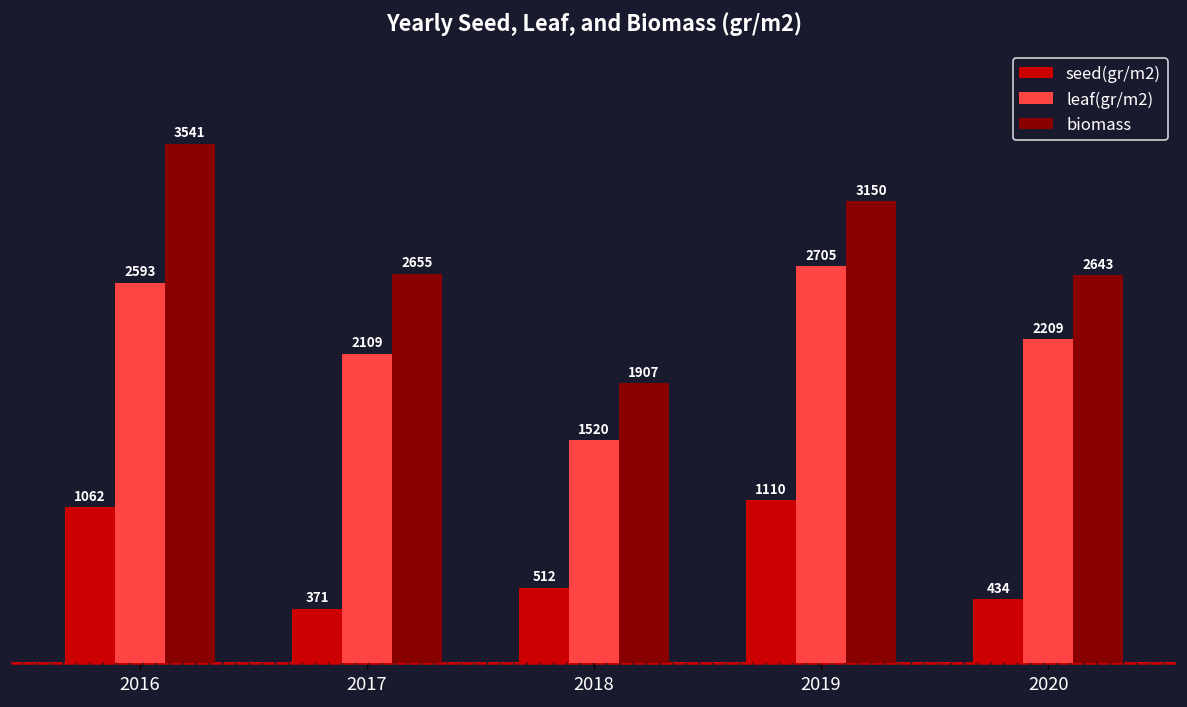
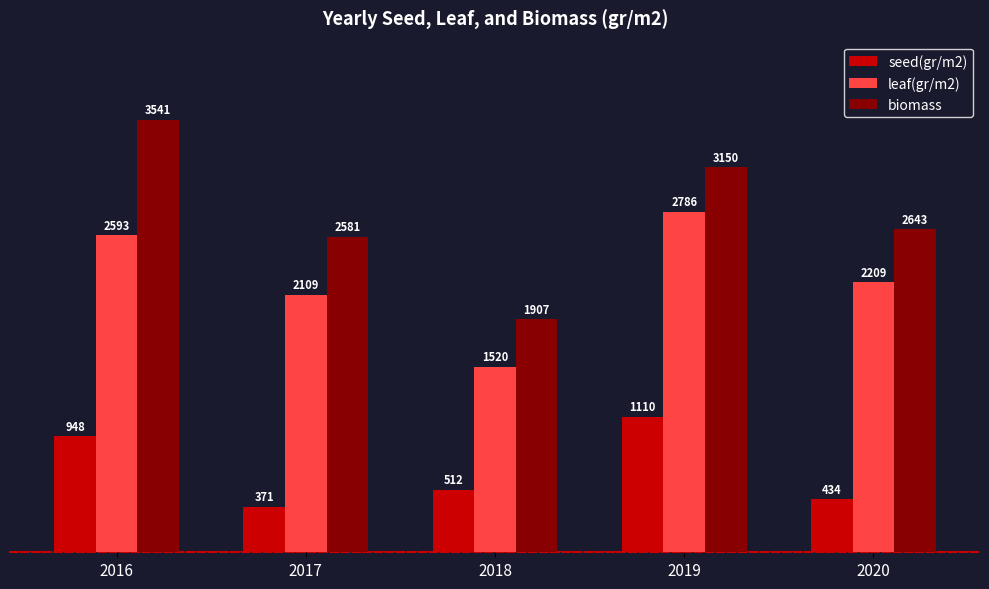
  {
    "seed(gr/m2)": {
-     "2016": 1062,
+     "2016": 948,
      "2017": 371,
      "2018": 512,
      "2019": 1110,
      "2020": 434
    },
    "leaf(gr/m2)": {
      "2016": 2593,
      "2017": 2109,
      "2018": 1520,
-     "2019": 2705,
+     "2019": 2786,
      "2020": 2209
    },
    "biomass": {
      "2016": 3541,
-     "2017": 2655,
+     "2017": 2581,
      "2018": 1907,
      "2019": 3150,
      "2020": 2643
    }
  }
